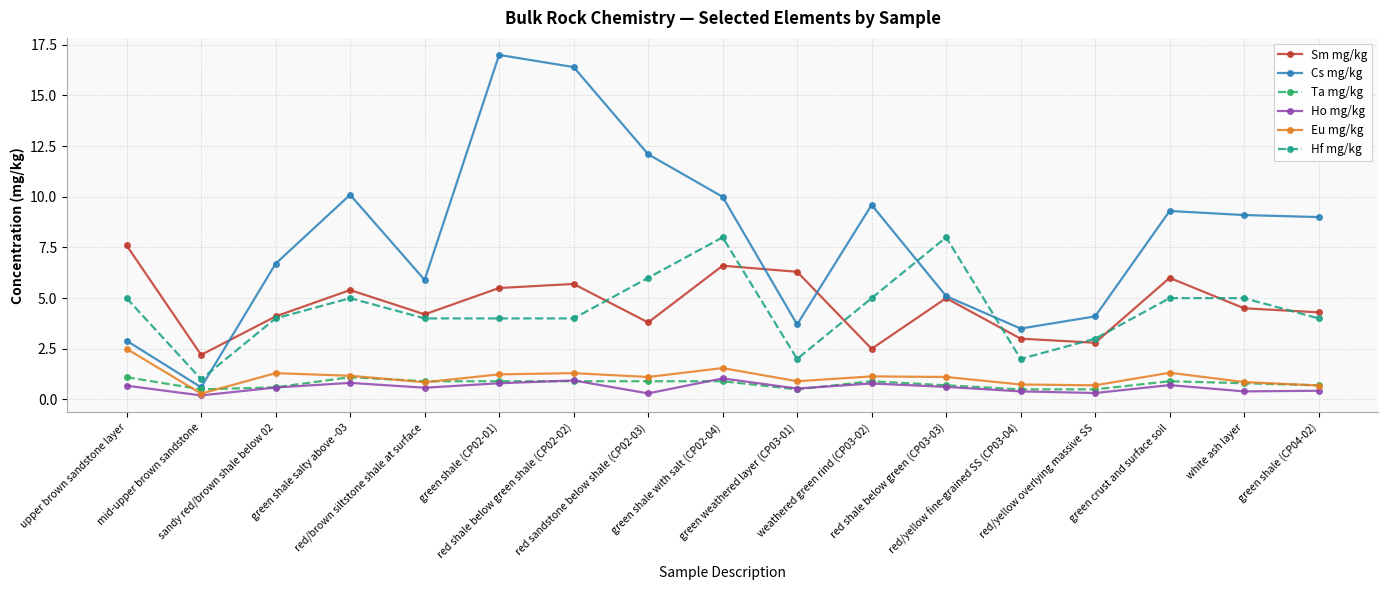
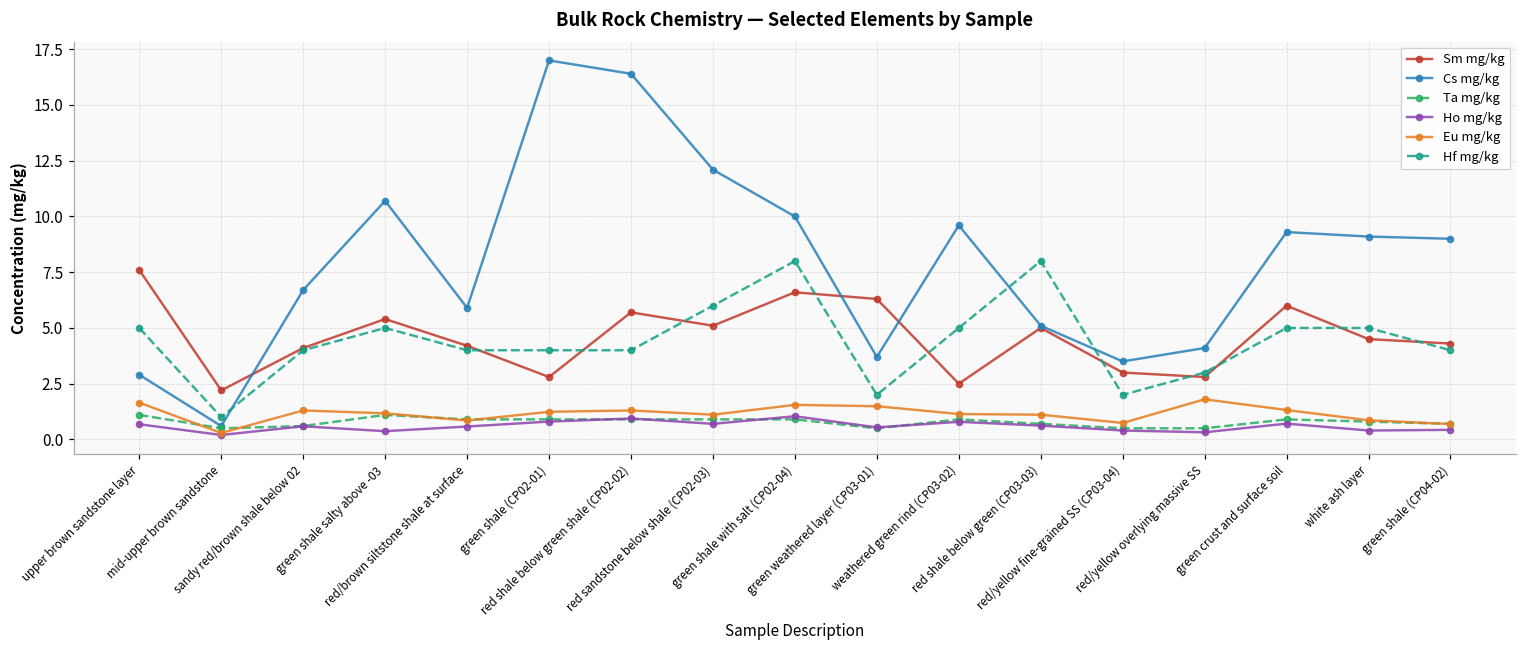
  {
    "Sm mg/kg": {
      "upper brown sandstone layer": 7.6,
      "mid-upper brown sandstone": 2.2,
      "green shale salty above -03": 5.4,
      "red/brown siltstone shale at surface": 4.2,
-     "green shale (CP02-01)": 5.5,
+     "green shale (CP02-01)": 2.8,
      "red shale below green shale (CP02-02)": 5.7,
-     "red sandstone below shale (CP02-03)": 3.8,
+     "red sandstone below shale (CP02-03)": 5.1,
      "green shale with salt (CP02-04)": 6.6,
      "green weathered layer (CP03-01)": 6.3,
      "weathered green rind (CP03-02)": 2.5,
      "red/yellow fine-grained SS (CP03-04)": 3.0,
      "red/yellow overlying massive SS": 2.8,
      "green crust and surface soil": 6.0,
      "white ash layer": 4.5,
      "green shale (CP04-02)": 4.3
    },
    "Cs mg/kg": {
      "upper brown sandstone layer": 2.9,
      "sandy red/brown shale below 02": 6.7,
-     "green shale salty above -03": 10.1,
+     "green shale salty above -03": 10.7,
      "red/brown siltstone shale at surface": 5.9,
      "green shale (CP02-01)": 17.0,
      "red shale below green shale (CP02-02)": 16.4,
      "red sandstone below shale (CP02-03)": 12.1,
      "green shale with salt (CP02-04)": 10.0,
      "green weathered layer (CP03-01)": 3.7,
      "weathered green rind (CP03-02)": 9.6,
      "red/yellow fine-grained SS (CP03-04)": 3.5,
      "red/yellow overlying massive SS": 4.1,
      "green crust and surface soil": 9.3,
      "white ash layer": 9.1,
      "green shale (CP04-02)": 9.0
    },
    "Ho mg/kg": {
      "upper brown sandstone layer": 0.7,
-     "green shale salty above -03": 0.8,
+     "green shale salty above -03": 0.4,
      "red/brown siltstone shale at surface": 0.6,
-     "red sandstone below shale (CP02-03)": 0.3,
+     "red sandstone below shale (CP02-03)": 0.7,
      "green shale with salt (CP02-04)": 1.0,
      "red/yellow overlying massive SS": 0.3,
      "green crust and surface soil": 0.7,
      "white ash layer": 0.4,
      "green shale (CP04-02)": 0.4
    },
    "Eu mg/kg": {
-     "upper brown sandstone layer": 2.5,
+     "upper brown sandstone layer": 1.7,
      "sandy red/brown shale below 02": 1.3,
      "green shale (CP02-01)": 1.2,
      "red shale below green shale (CP02-02)": 1.3,
      "red sandstone below shale (CP02-03)": 1.1,
      "green shale with salt (CP02-04)": 1.6,
-     "green weathered layer (CP03-01)": 0.9,
+     "green weathered layer (CP03-01)": 1.5,
      "weathered green rind (CP03-02)": 1.1,
      "red shale below green (CP03-03)": 1.1,
      "red/yellow fine-grained SS (CP03-04)": 0.7,
-     "red/yellow overlying massive SS": 0.7,
+     "red/yellow overlying massive SS": 1.8,
      "green crust and surface soil": 1.3
    }
  }
